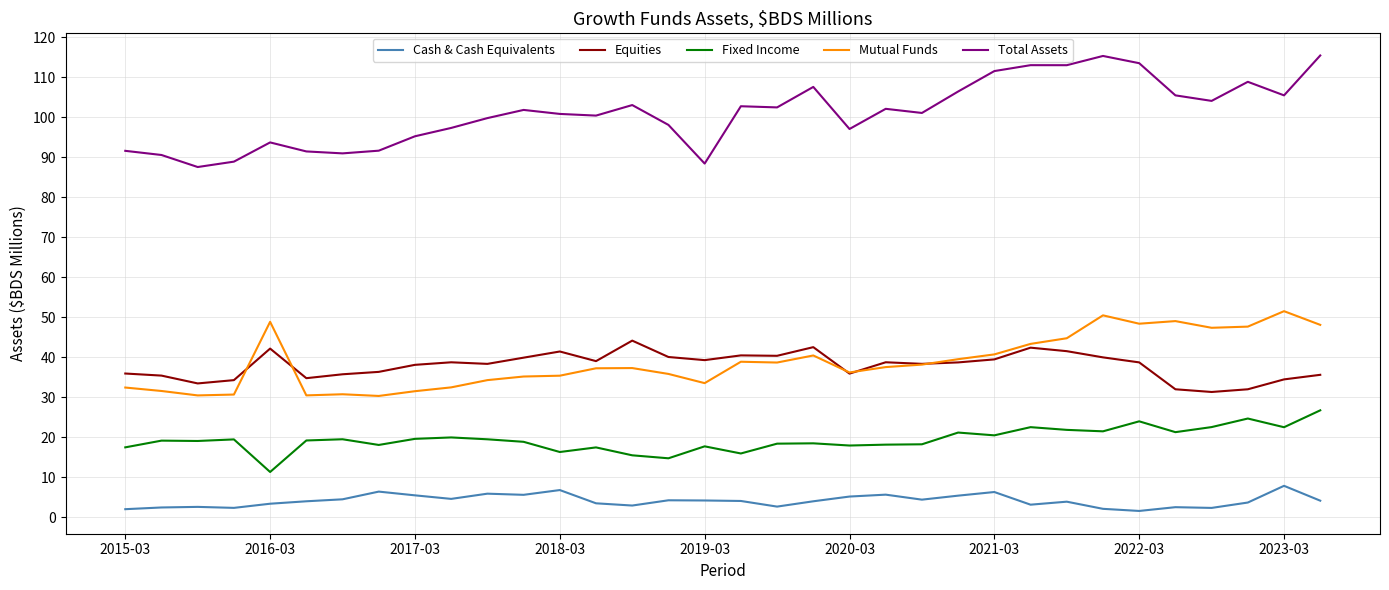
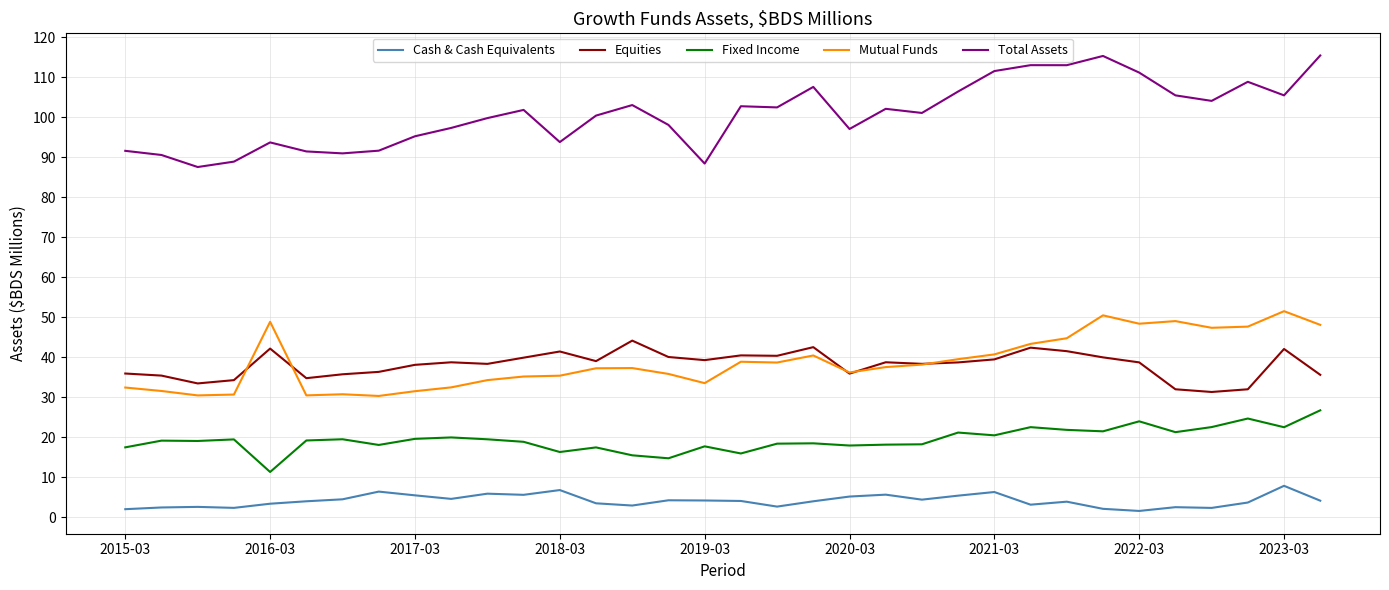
  {
    "Cash & Cash Equivalents": {
      "2015-03": 2,
      "2016-03": 3,
      "2017-03": 5,
      "2018-03": 7,
      "2019-03": 4,
      "2020-03": 5,
      "2021-03": 6,
      "2022-03": 2,
      "2023-03": 8
    },
    "Equities": {
      "2015-03": 36,
      "2016-03": 42,
      "2017-03": 38,
      "2018-03": 41,
      "2019-03": 39,
      "2021-03": 39,
      "2022-03": 39,
-     "2023-03": 34
+     "2023-03": 42
    },
    "Fixed Income": {
      "2015-03": 17,
      "2016-03": 11,
      "2017-03": 20,
      "2018-03": 16,
      "2019-03": 18,
      "2020-03": 18,
      "2021-03": 20,
      "2022-03": 24,
      "2023-03": 23
    },
    "Mutual Funds": {
      "2015-03": 32,
      "2016-03": 49,
      "2017-03": 32,
      "2018-03": 35,
      "2019-03": 34,
      "2021-03": 41,
      "2022-03": 48,
      "2023-03": 52
    },
    "Total Assets": {
      "2015-03": 92,
      "2016-03": 94,
      "2017-03": 95,
-     "2018-03": 101,
+     "2018-03": 94,
      "2019-03": 88,
      "2020-03": 97,
      "2021-03": 112,
-     "2022-03": 113,
+     "2022-03": 111,
      "2023-03": 105
    }
  }
